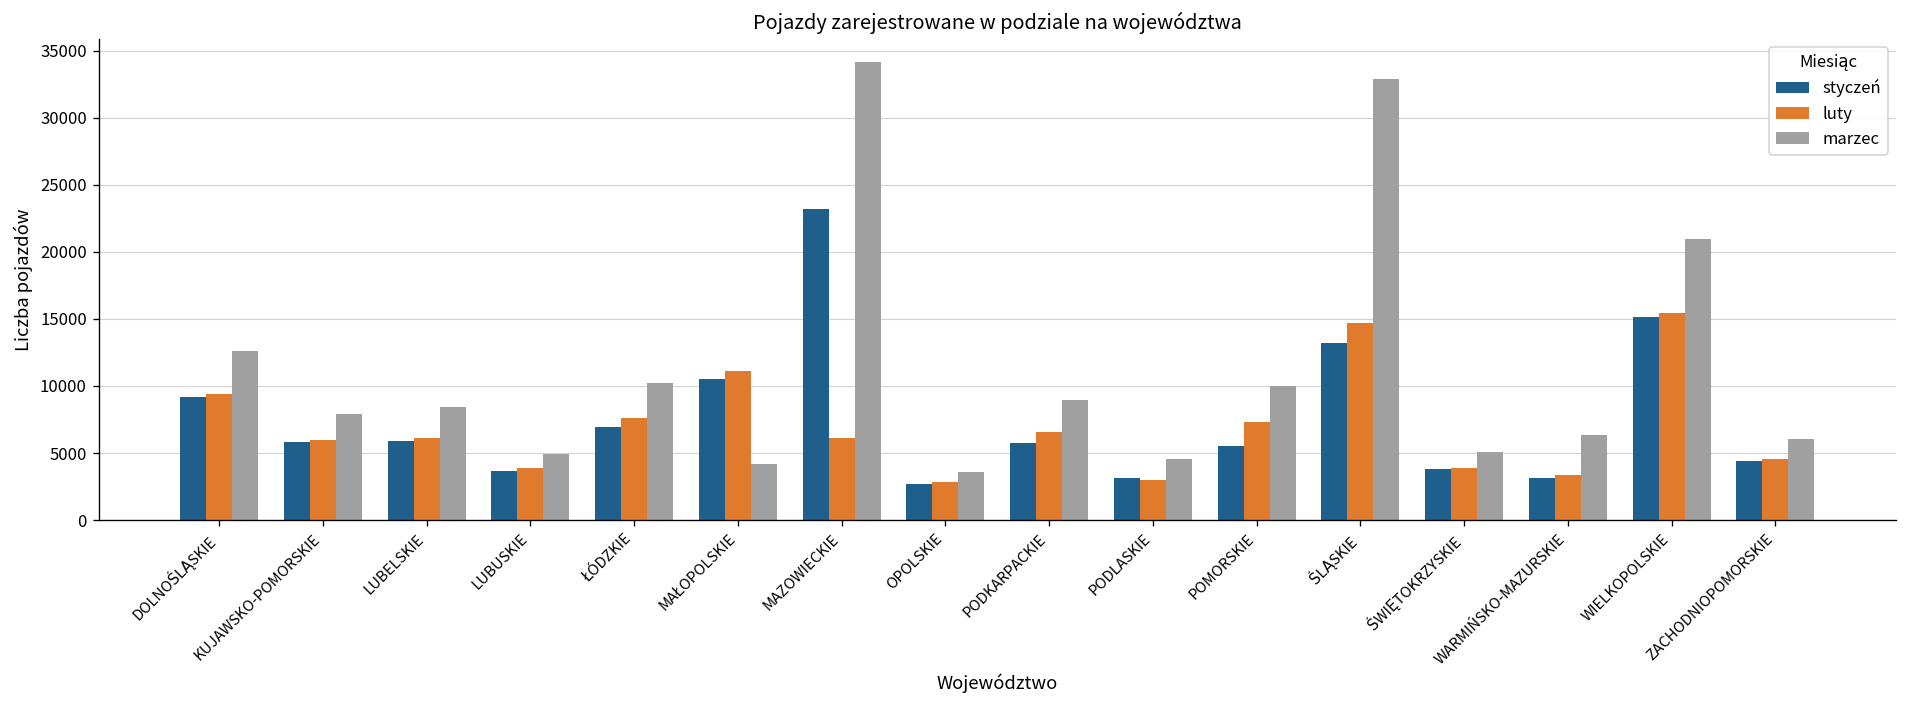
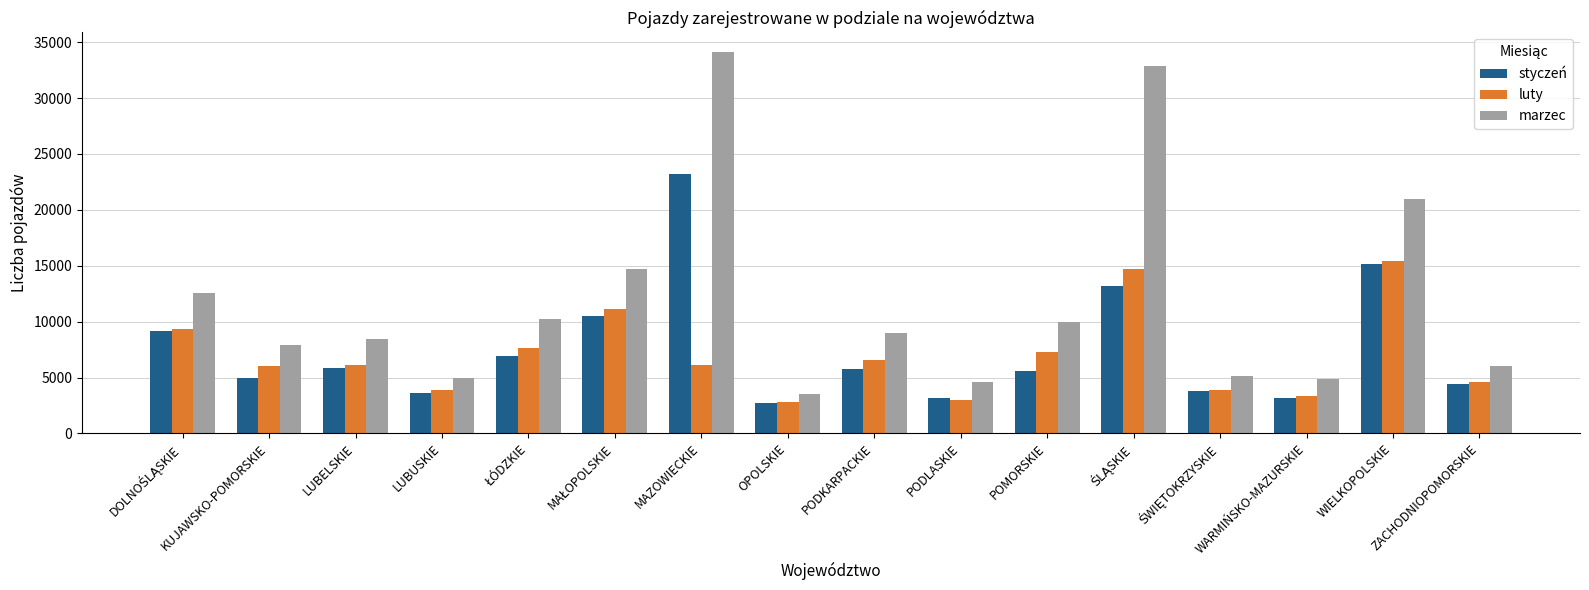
  {
    "styczeń": {
      "DOLNOŚLĄSKIE": 9200,
-     "KUJAWSKO-POMORSKIE": 5800,
+     "KUJAWSKO-POMORSKIE": 4900,
      "LUBELSKIE": 5900,
      "LUBUSKIE": 3600,
      "ŁÓDZKIE": 7000,
      "MAŁOPOLSKIE": 10500,
      "MAZOWIECKIE": 23200,
      "OPOLSKIE": 2700,
      "PODKARPACKIE": 5800,
      "PODLASKIE": 3200,
      "POMORSKIE": 5600,
      "ŚLĄSKIE": 13200,
      "ŚWIĘTOKRZYSKIE": 3800,
      "WARMIŃSKO-MAZURSKIE": 3100,
      "WIELKOPOLSKIE": 15100,
      "ZACHODNIOPOMORSKIE": 4400
    },
    "luty": {
      "DOLNOŚLĄSKIE": 9400,
      "KUJAWSKO-POMORSKIE": 6000,
      "LUBELSKIE": 6100,
      "LUBUSKIE": 3900,
      "ŁÓDZKIE": 7600,
      "MAŁOPOLSKIE": 11100,
      "MAZOWIECKIE": 6100,
      "OPOLSKIE": 2800,
      "PODKARPACKIE": 6600,
      "PODLASKIE": 3000,
      "POMORSKIE": 7300,
      "ŚLĄSKIE": 14700,
      "ŚWIĘTOKRZYSKIE": 3900,
      "WARMIŃSKO-MAZURSKIE": 3400,
      "WIELKOPOLSKIE": 15500,
      "ZACHODNIOPOMORSKIE": 4600
    },
    "marzec": {
      "DOLNOŚLĄSKIE": 12600,
      "KUJAWSKO-POMORSKIE": 7900,
      "LUBELSKIE": 8400,
      "LUBUSKIE": 5000,
      "ŁÓDZKIE": 10200,
-     "MAŁOPOLSKIE": 4200,
+     "MAŁOPOLSKIE": 14700,
      "MAZOWIECKIE": 34200,
      "OPOLSKIE": 3600,
      "PODKARPACKIE": 9000,
      "PODLASKIE": 4600,
      "POMORSKIE": 10000,
      "ŚLĄSKIE": 32900,
      "ŚWIĘTOKRZYSKIE": 5100,
-     "WARMIŃSKO-MAZURSKIE": 6300,
+     "WARMIŃSKO-MAZURSKIE": 4900,
      "WIELKOPOLSKIE": 21000,
      "ZACHODNIOPOMORSKIE": 6000
    }
  }
